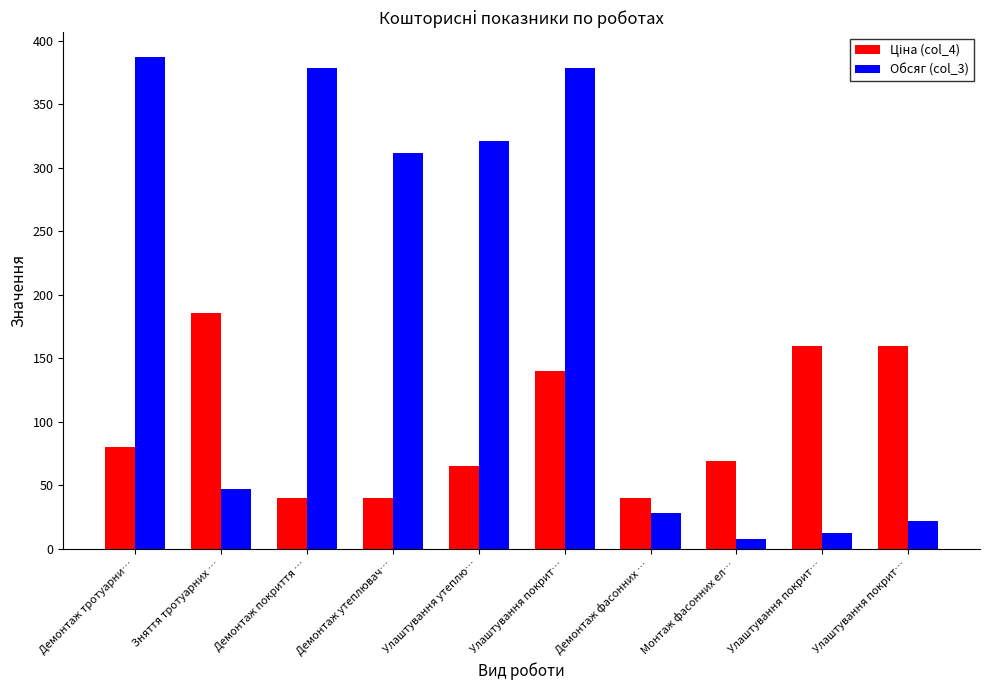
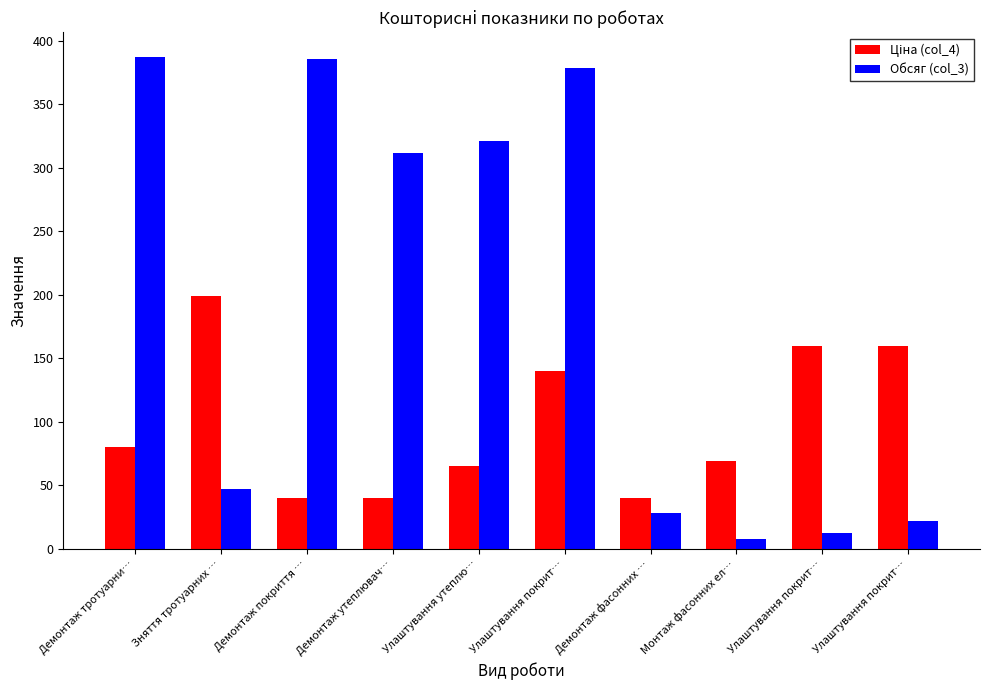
  {
    "Ціна (col_4)": {
      "Демонтаж тротуарни…": 80,
-     "Зняття тротуарних …": 186,
+     "Зняття тротуарних …": 199,
      "Демонтаж покриття …": 40,
      "Демонтаж утеплювач…": 40,
      "Улаштування утеплю…": 65,
      "Демонтаж фасонних …": 40,
      "Монтаж фасонних ел…": 69
    },
    "Обсяг (col_3)": {
      "Демонтаж тротуарни…": 387,
      "Зняття тротуарних …": 47,
-     "Демонтаж покриття …": 379,
+     "Демонтаж покриття …": 385,
      "Демонтаж утеплювач…": 311,
      "Улаштування утеплю…": 321,
      "Демонтаж фасонних …": 28,
      "Монтаж фасонних ел…": 8
    }
  }
